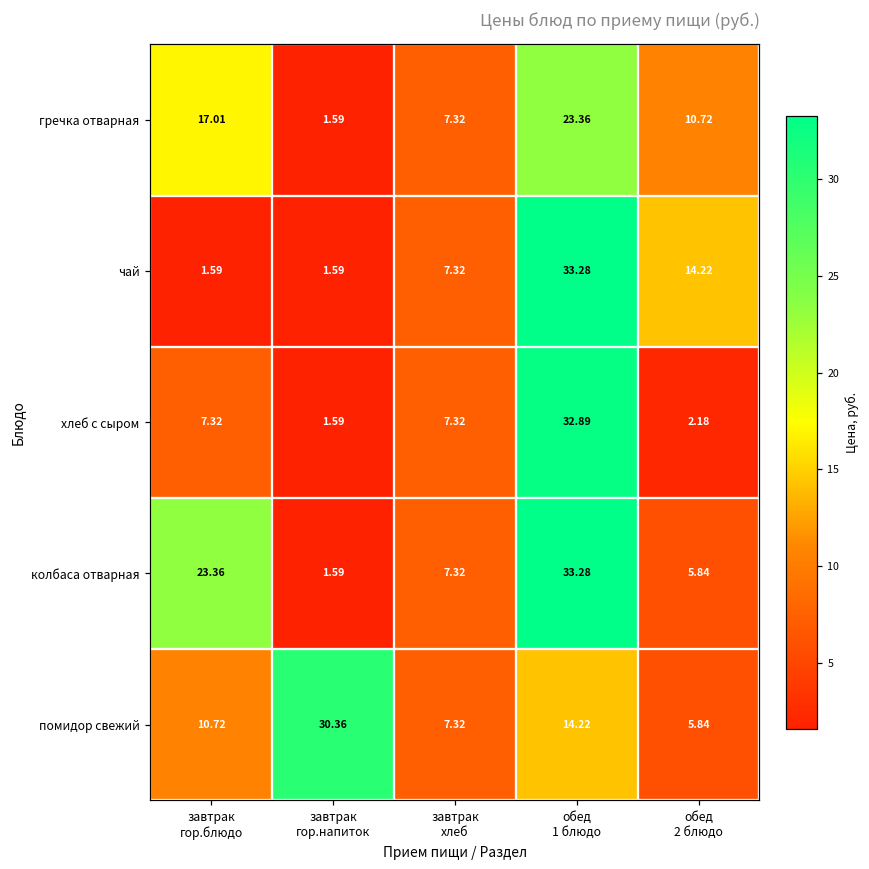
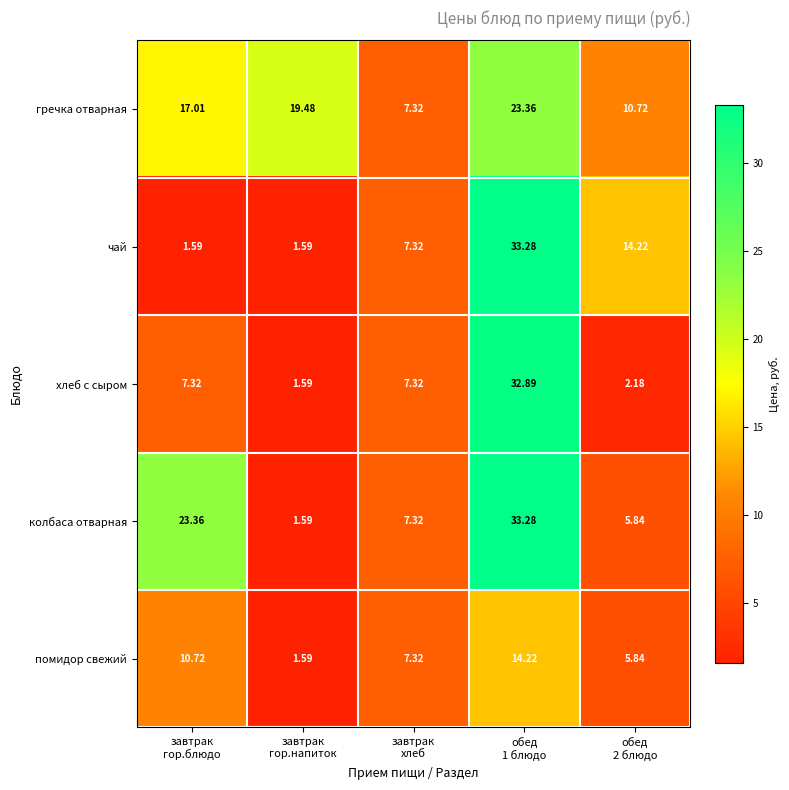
  {
    "гречка отварная": {
      "завтрак гор.блюдо": 17.01,
-     "завтрак гор.напиток": 1.59,
+     "завтрак гор.напиток": 19.48,
      "завтрак хлеб": 7.32,
      "обед 1 блюдо": 23.36,
      "обед 2 блюдо": 10.72
    },
    "чай": {
      "завтрак гор.блюдо": 1.59,
      "завтрак гор.напиток": 1.59,
      "завтрак хлеб": 7.32,
      "обед 1 блюдо": 33.28,
      "обед 2 блюдо": 14.22
    },
    "хлеб с сыром": {
      "завтрак гор.блюдо": 7.32,
      "завтрак гор.напиток": 1.59,
      "завтрак хлеб": 7.32,
      "обед 1 блюдо": 32.89,
      "обед 2 блюдо": 2.18
    },
    "колбаса отварная": {
      "завтрак гор.блюдо": 23.36,
      "завтрак гор.напиток": 1.59,
      "завтрак хлеб": 7.32,
      "обед 1 блюдо": 33.28,
      "обед 2 блюдо": 5.84
    },
    "помидор свежий": {
      "завтрак гор.блюдо": 10.72,
-     "завтрак гор.напиток": 30.36,
+     "завтрак гор.напиток": 1.59,
      "завтрак хлеб": 7.32,
      "обед 1 блюдо": 14.22,
      "обед 2 блюдо": 5.84
    }
  }
